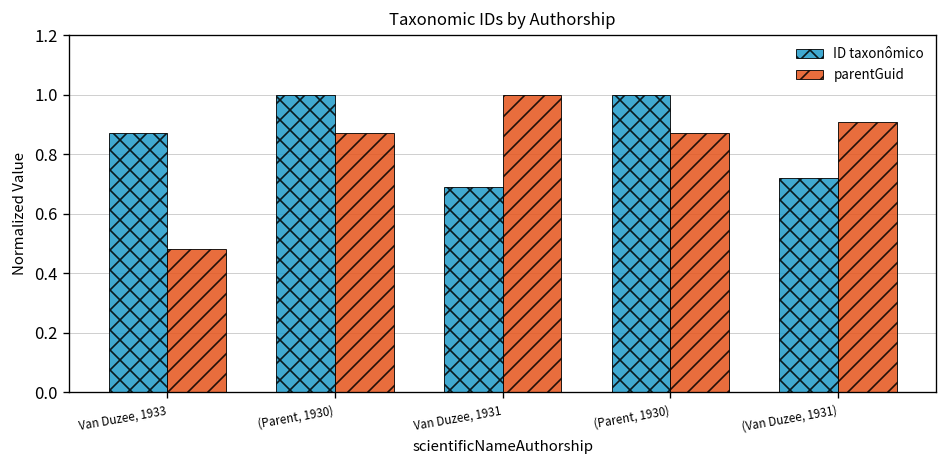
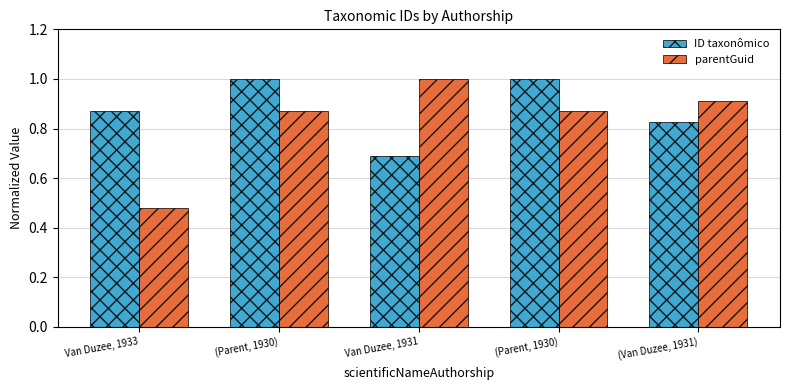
  {
    "ID taxonômico": {
      "Van Duzee, 1933": 0.87,
      "Van Duzee, 1931": 0.69,
-     "(Van Duzee, 1931)": 0.72
+     "(Van Duzee, 1931)": 0.83
    },
    "parentGuid": {
      "Van Duzee, 1933": 0.48,
      "Van Duzee, 1931": 1.00,
      "(Van Duzee, 1931)": 0.91
    }
  }
